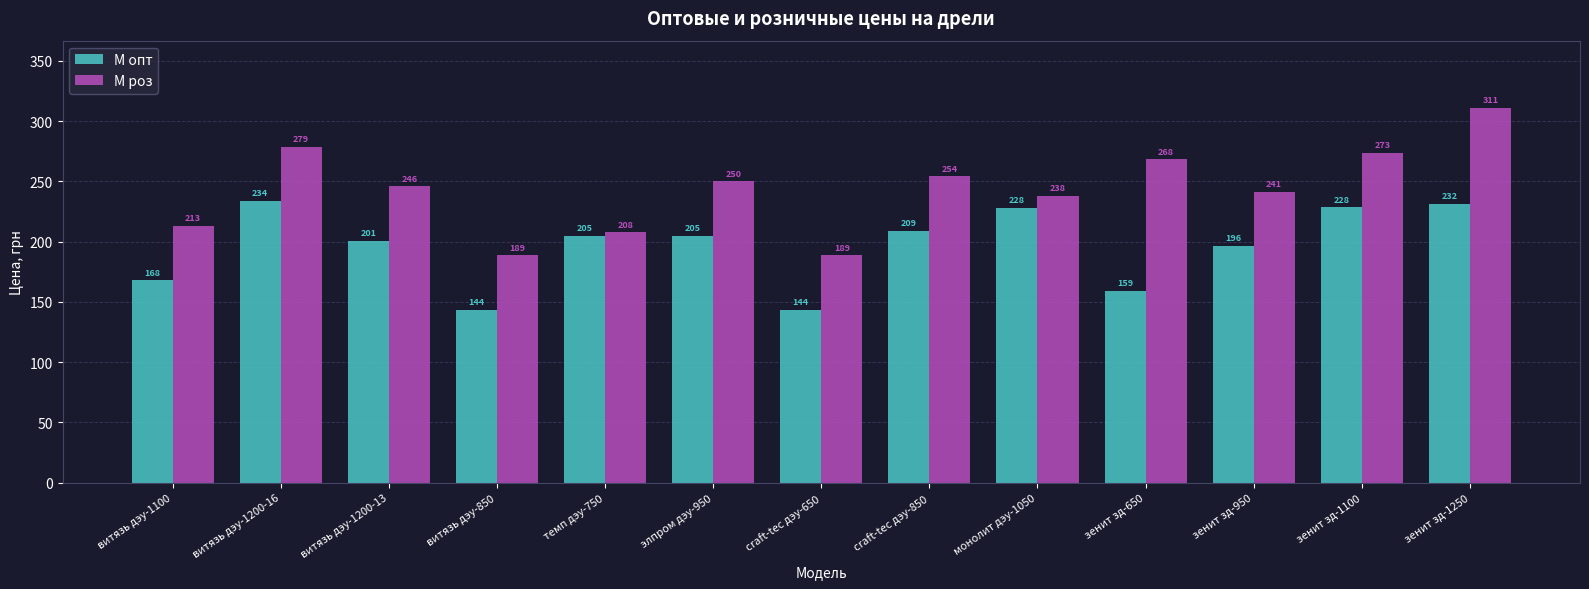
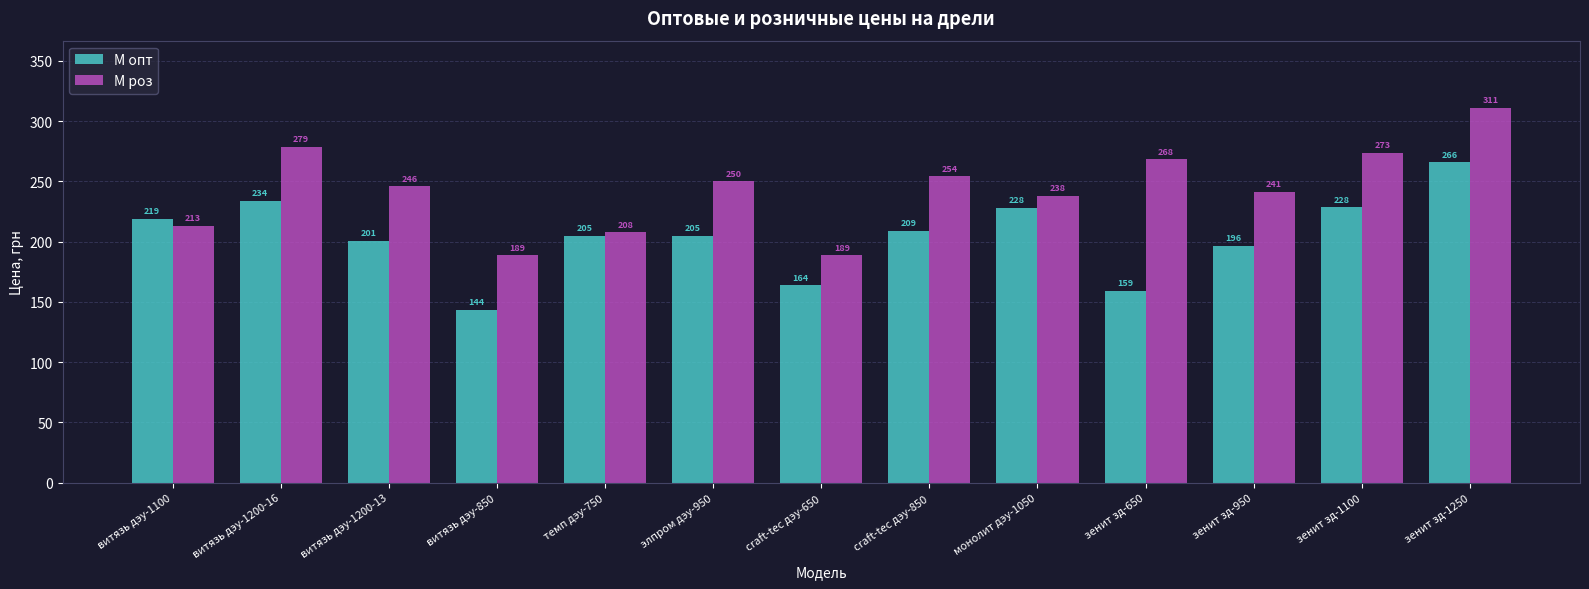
  {
    "М опт": {
-     "витязь дэу-1100": 168,
+     "витязь дэу-1100": 219,
      "витязь дэу-1200-16": 234,
      "витязь дэу-1200-13": 201,
      "витязь дэу-850": 144,
      "темп дэу-750": 205,
      "элпром дэу-950": 205,
-     "craft-tec дэу-650": 144,
+     "craft-tec дэу-650": 164,
      "craft-tec дэу-850": 209,
      "монолит дэу-1050": 228,
      "зенит зд-650": 159,
      "зенит зд-950": 196,
      "зенит зд-1100": 228,
-     "зенит зд-1250": 232
+     "зенит зд-1250": 266
    },
    "М роз": {
      "витязь дэу-1100": 213,
      "витязь дэу-1200-16": 279,
      "витязь дэу-1200-13": 246,
      "витязь дэу-850": 189,
      "темп дэу-750": 208,
      "элпром дэу-950": 250,
      "craft-tec дэу-650": 189,
      "craft-tec дэу-850": 254,
      "монолит дэу-1050": 238,
      "зенит зд-650": 268,
      "зенит зд-950": 241,
      "зенит зд-1100": 273,
      "зенит зд-1250": 311
    }
  }
